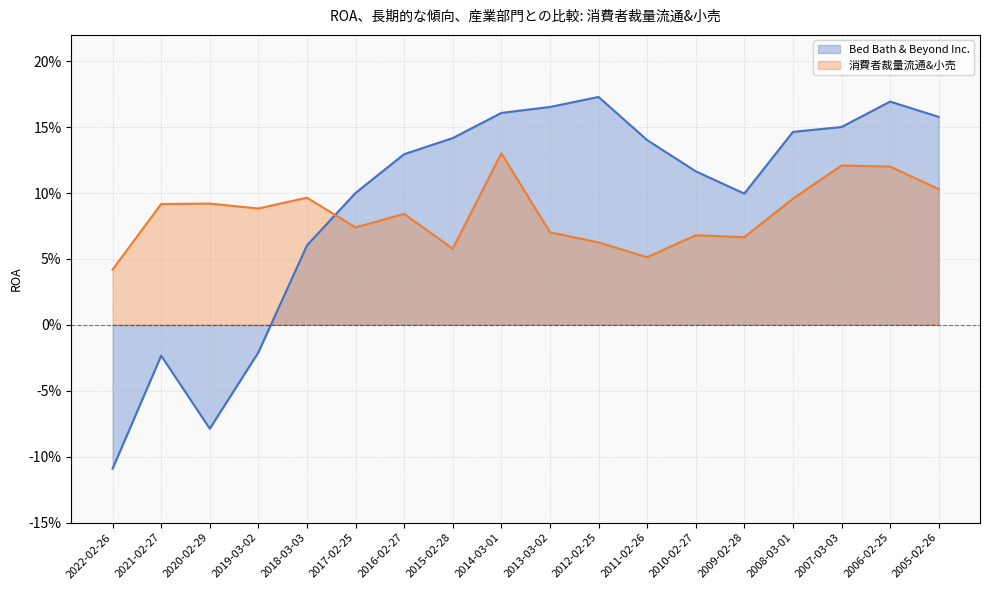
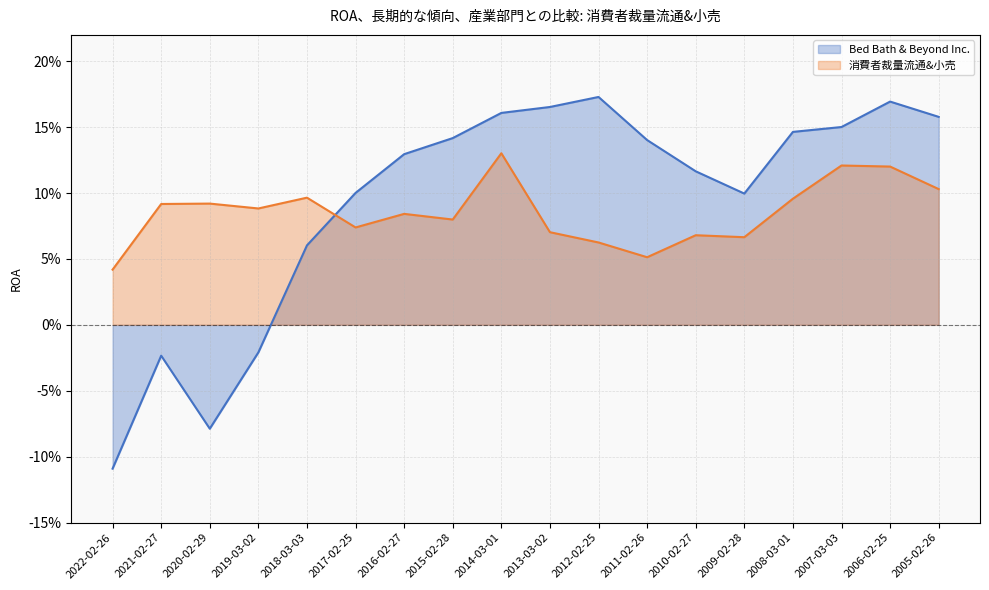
  {
    "消費者裁量流通&小売": {
      "2022-02-26": "4.2%",
      "2021-02-27": "9.2%",
      "2020-02-29": "9.2%",
      "2019-03-02": "8.8%",
      "2018-03-03": "9.7%",
      "2017-02-25": "7.4%",
      "2016-02-27": "8.4%",
-     "2015-02-28": "5.8%",
+     "2015-02-28": "8.0%",
      "2014-03-01": "13.0%",
      "2013-03-02": "7.0%",
      "2012-02-25": "6.3%",
      "2011-02-26": "5.1%",
      "2010-02-27": "6.8%",
      "2009-02-28": "6.7%",
      "2008-03-01": "9.6%",
      "2007-03-03": "12.1%",
      "2006-02-25": "12.0%",
      "2005-02-26": "10.3%"
    }
  }
